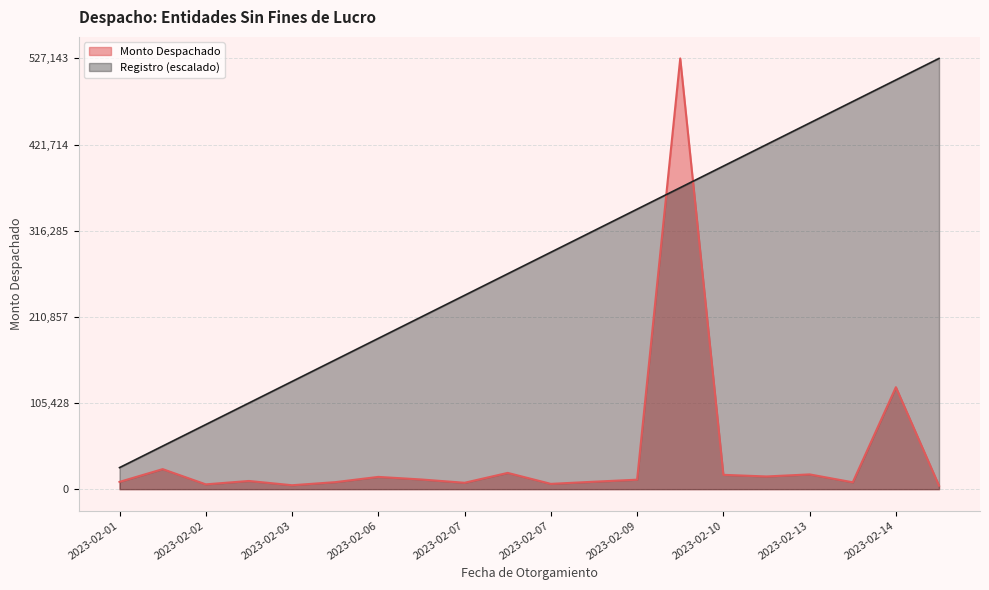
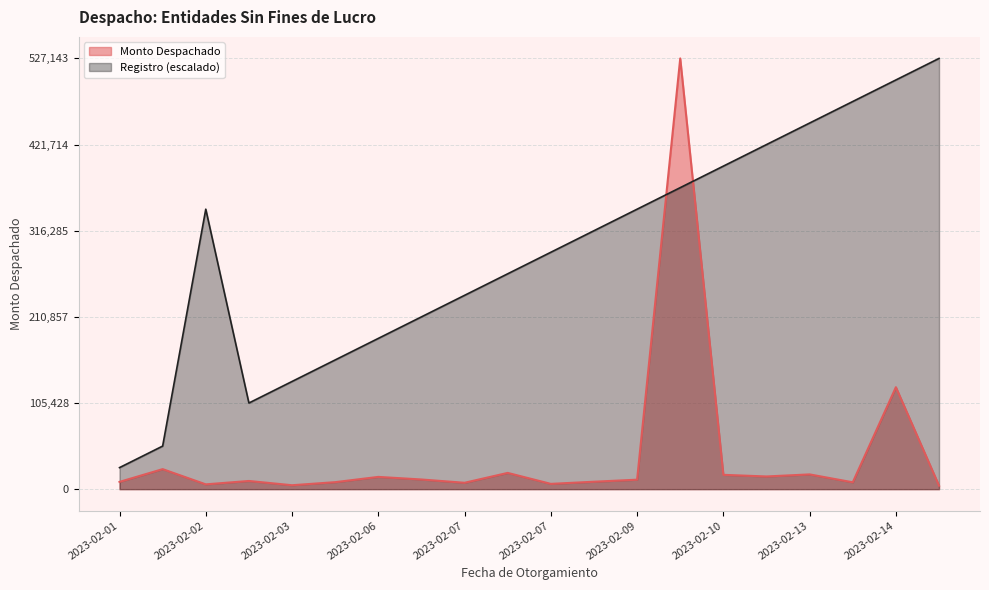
  {
    "Monto Despachado": {
      "2023-02-02": "10,000",
      "2023-02-14": "120,000"
    },
    "Registro (escalado)": {
-     "2023-02-02": "80,000",
+     "2023-02-02": "340,000",
      "2023-02-14": "500,000"
    }
  }
